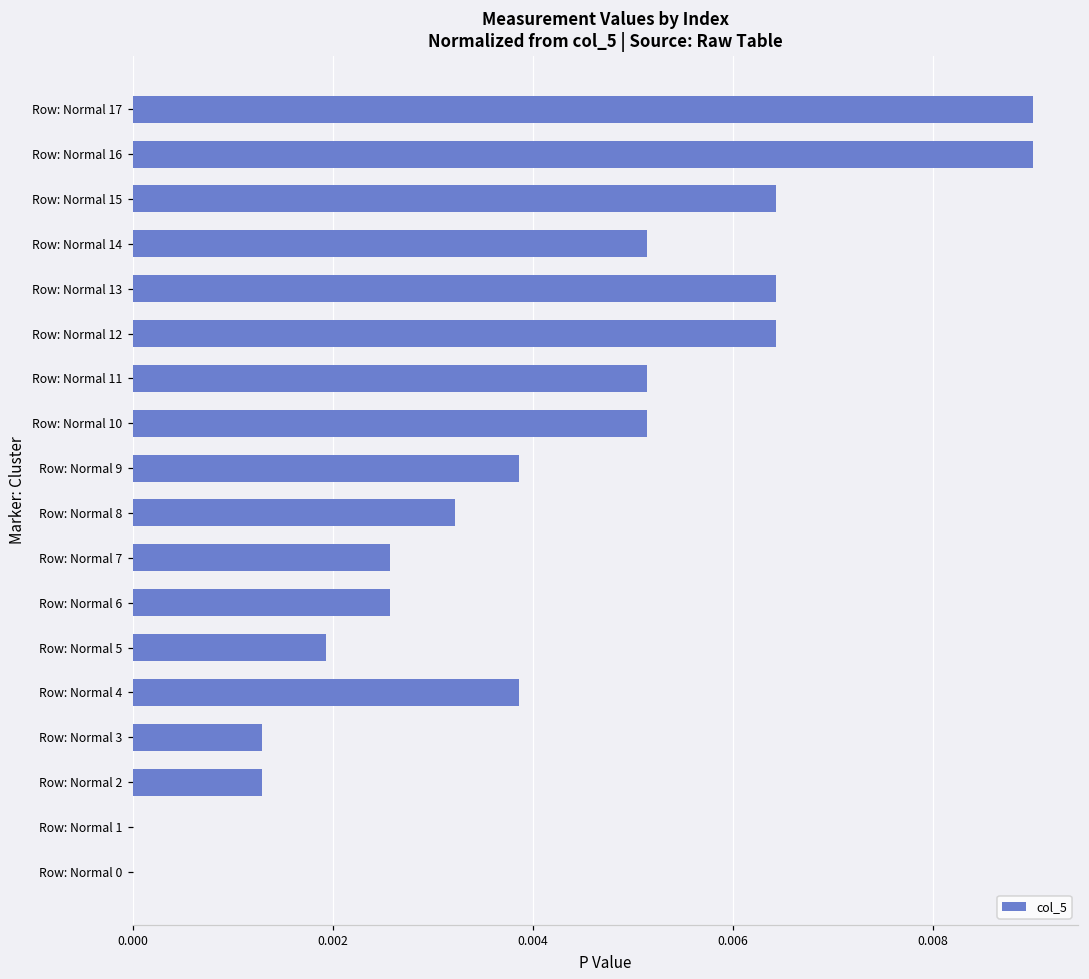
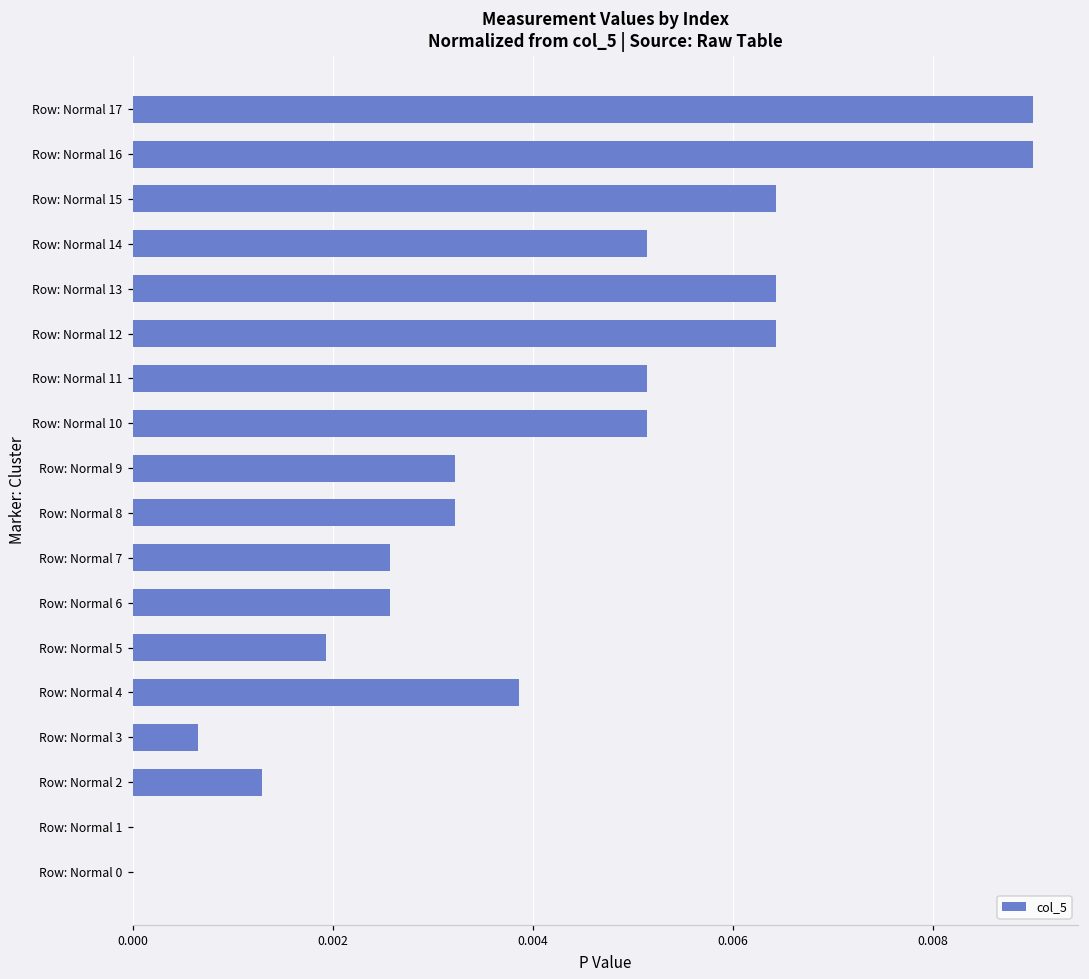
  {
    "Row: Normal 17": 0.0090,
    "Row: Normal 16": 0.0090,
    "Row: Normal 15": 0.0064,
    "Row: Normal 14": 0.0051,
    "Row: Normal 13": 0.0064,
    "Row: Normal 12": 0.0064,
    "Row: Normal 11": 0.0051,
    "Row: Normal 10": 0.0051,
-   "Row: Normal 9": 0.0039,
+   "Row: Normal 9": 0.0032,
    "Row: Normal 8": 0.0032,
    "Row: Normal 7": 0.0026,
    "Row: Normal 6": 0.0026,
    "Row: Normal 5": 0.0019,
    "Row: Normal 4": 0.0039,
-   "Row: Normal 3": 0.0013,
+   "Row: Normal 3": 0.0006,
    "Row: Normal 2": 0.0013,
    "Row: Normal 1": 0.0000,
    "Row: Normal 0": 0.0000
  }
